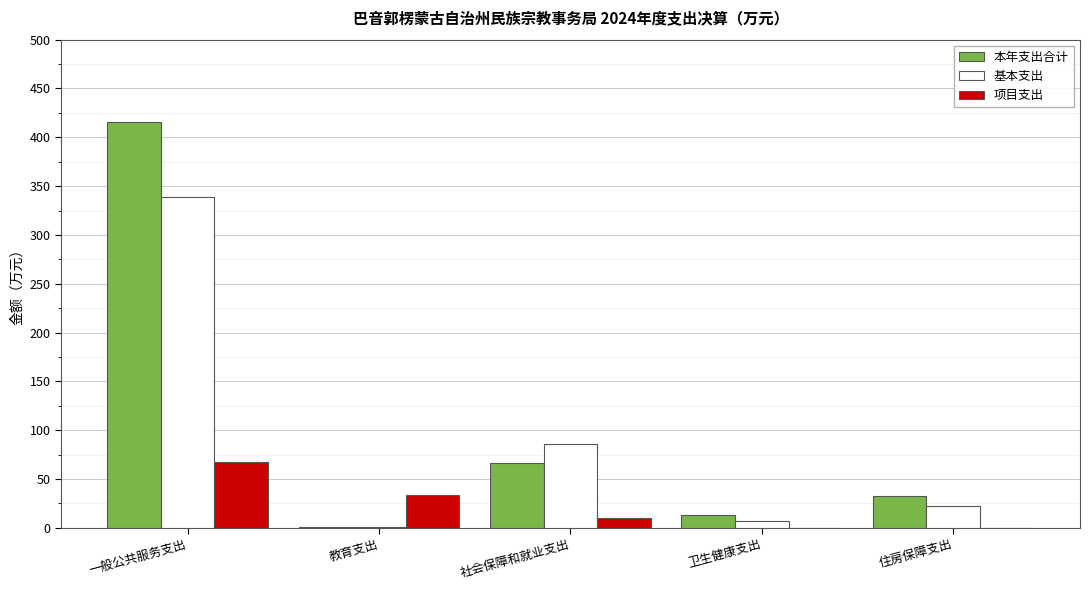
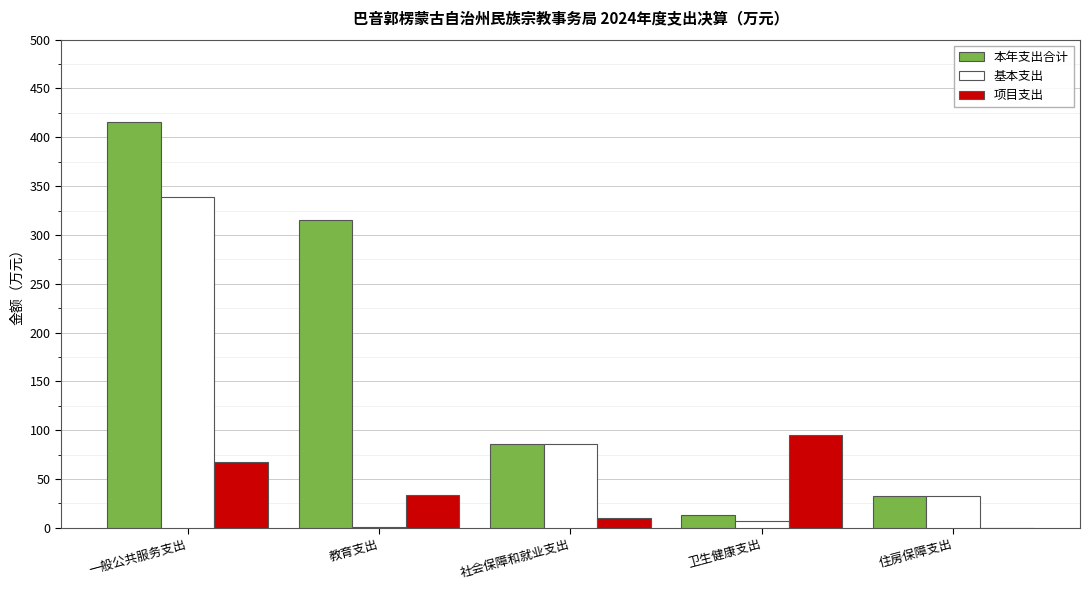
  {
    "本年支出合计": {
      "一般公共服务支出": 420,
-     "教育支出": 0,
-     "社会保障和就业支出": 70,
+     "教育支出": 320,
+     "社会保障和就业支出": 90,
      "卫生健康支出": 10,
      "住房保障支出": 30
    },
    "基本支出": {
      "一般公共服务支出": 340,
      "社会保障和就业支出": 90,
      "卫生健康支出": 10,
-     "住房保障支出": 20
+     "住房保障支出": 30
    },
    "项目支出": {
      "一般公共服务支出": 70,
      "教育支出": 30,
      "社会保障和就业支出": 10,
-     "卫生健康支出": 0,
+     "卫生健康支出": 100,
      "住房保障支出": 0
    }
  }
